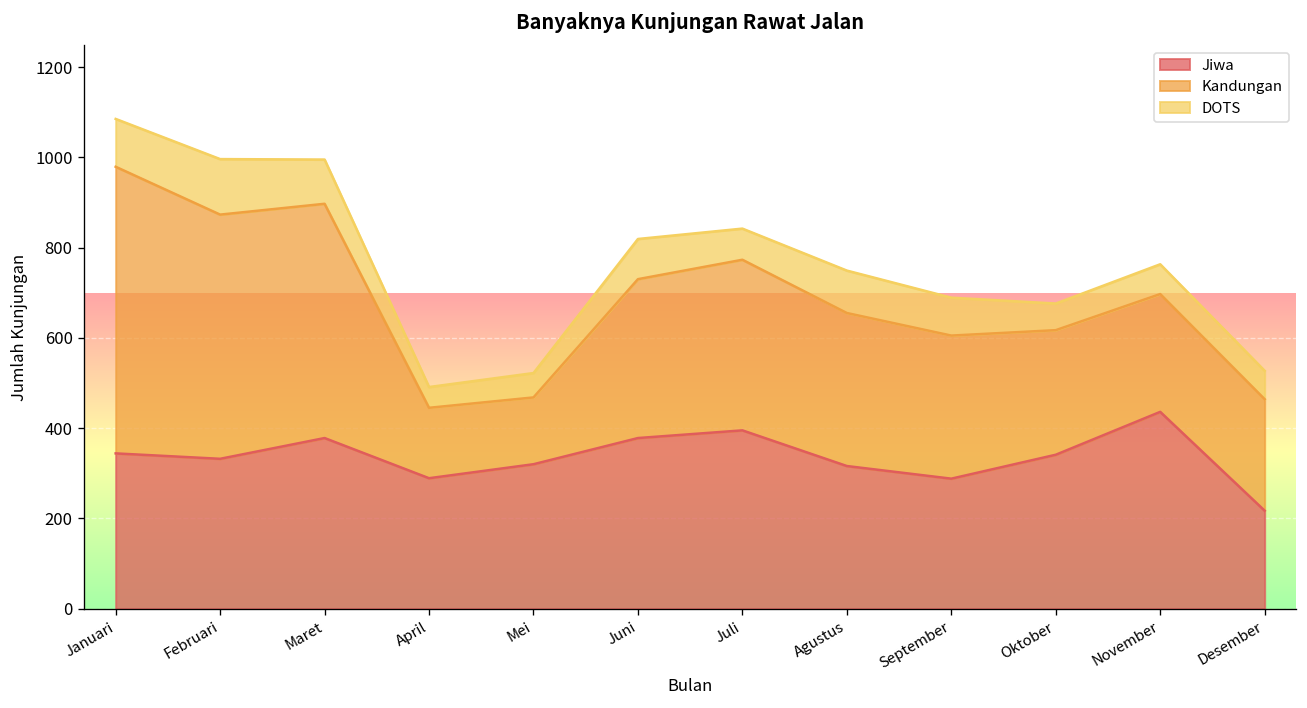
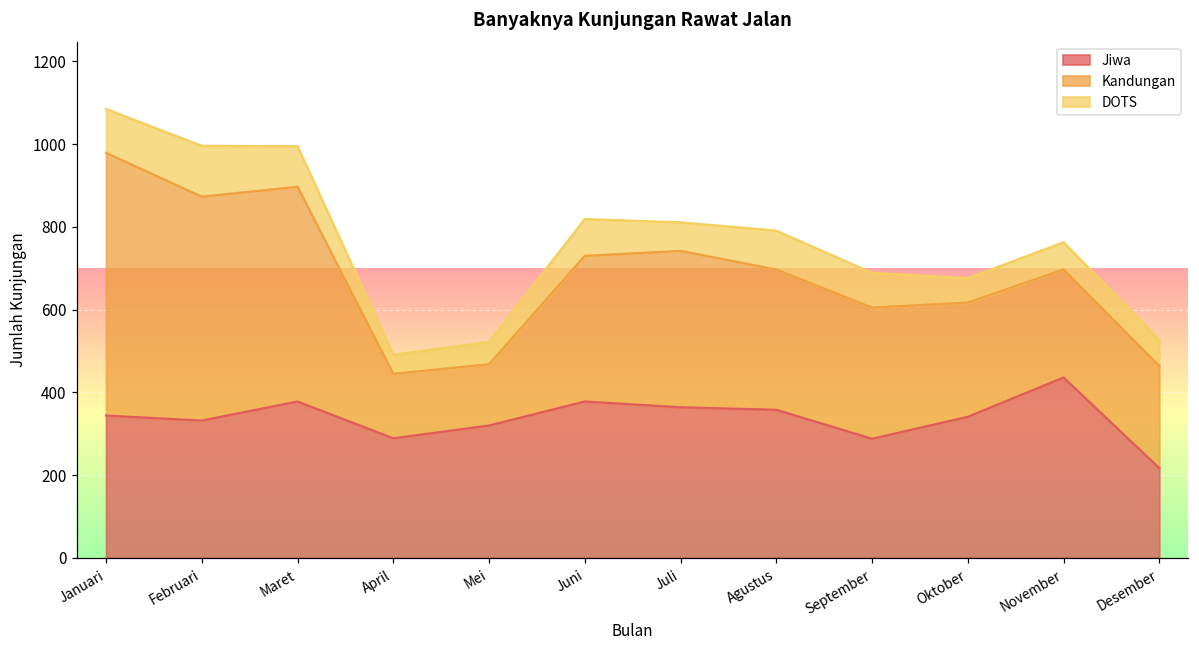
  {
    "Jiwa": {
      "Januari": 340,
      "Februari": 330,
      "Maret": 380,
      "April": 290,
      "Mei": 320,
      "Juni": 380,
-     "Juli": 400,
-     "Agustus": 320,
+     "Juli": 360,
+     "Agustus": 360,
      "September": 290,
      "Oktober": 340,
      "November": 440,
      "Desember": 220
    }
  }
